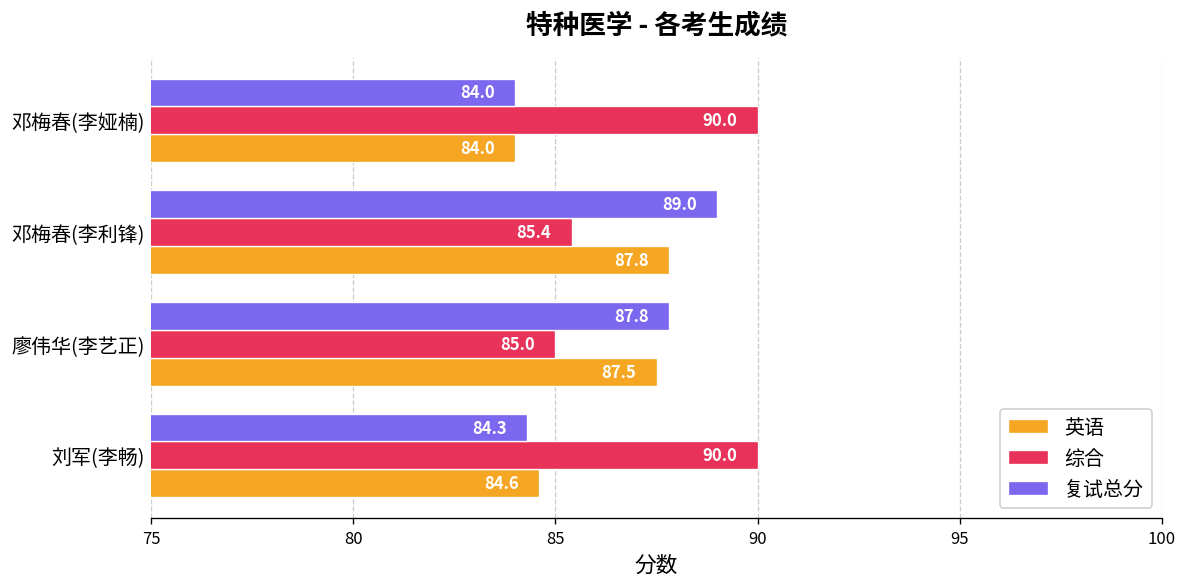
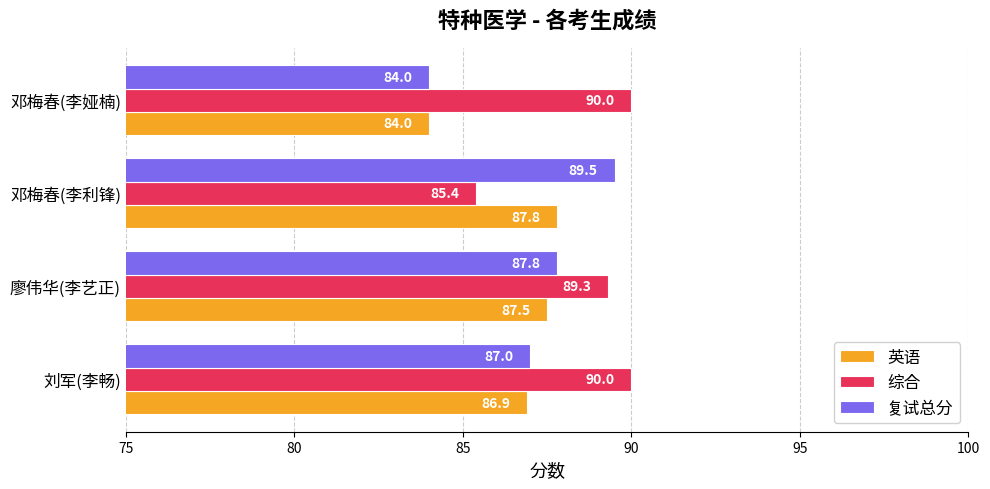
  {
    "英语": {
      "邓梅春(李娅楠)": 84.0,
      "邓梅春(李利锋)": 87.8,
      "廖伟华(李艺正)": 87.5,
-     "刘军(李畅)": 84.6
+     "刘军(李畅)": 86.9
    },
    "综合": {
      "邓梅春(李娅楠)": 90.0,
      "邓梅春(李利锋)": 85.4,
-     "廖伟华(李艺正)": 85.0,
+     "廖伟华(李艺正)": 89.3,
      "刘军(李畅)": 90.0
    },
    "复试总分": {
      "邓梅春(李娅楠)": 84.0,
-     "邓梅春(李利锋)": 89.0,
+     "邓梅春(李利锋)": 89.5,
      "廖伟华(李艺正)": 87.8,
-     "刘军(李畅)": 84.3
+     "刘军(李畅)": 87.0
    }
  }
